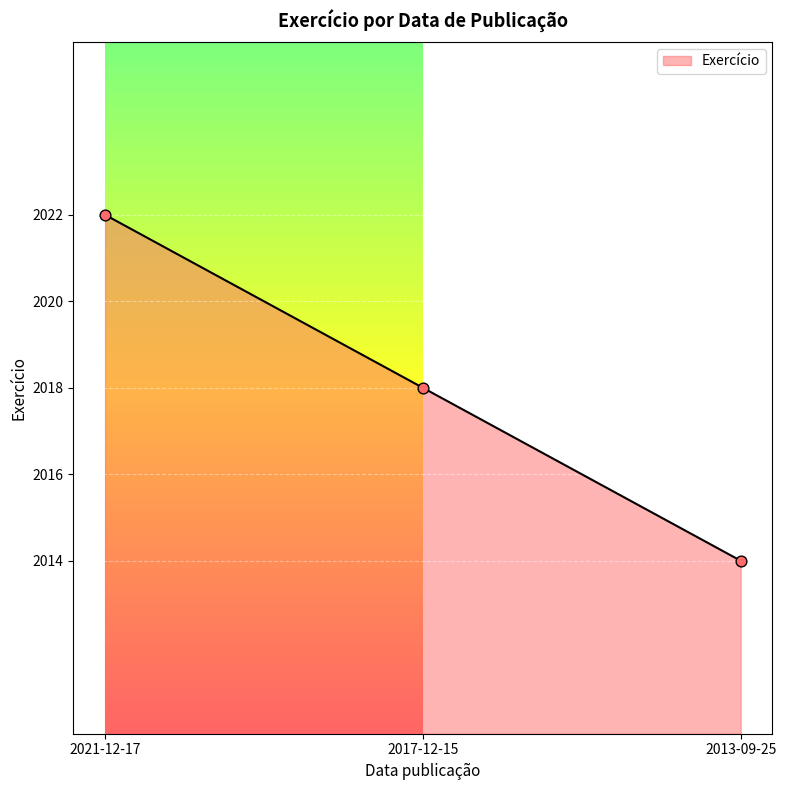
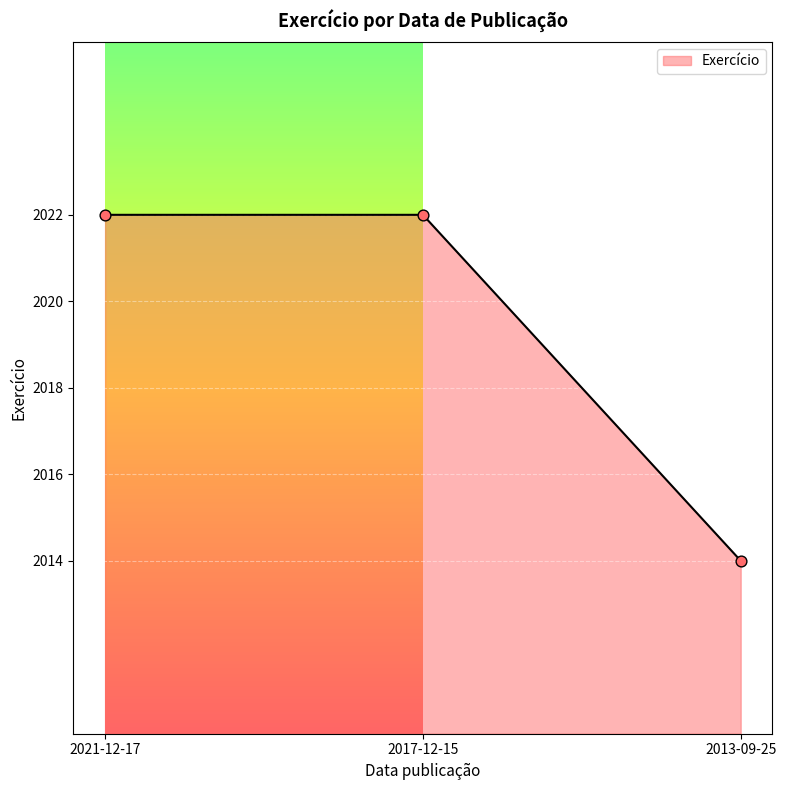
  {
    "2021-12-17": 2022,
-   "2017-12-15": 2018,
+   "2017-12-15": 2022,
    "2013-09-25": 2014
  }
